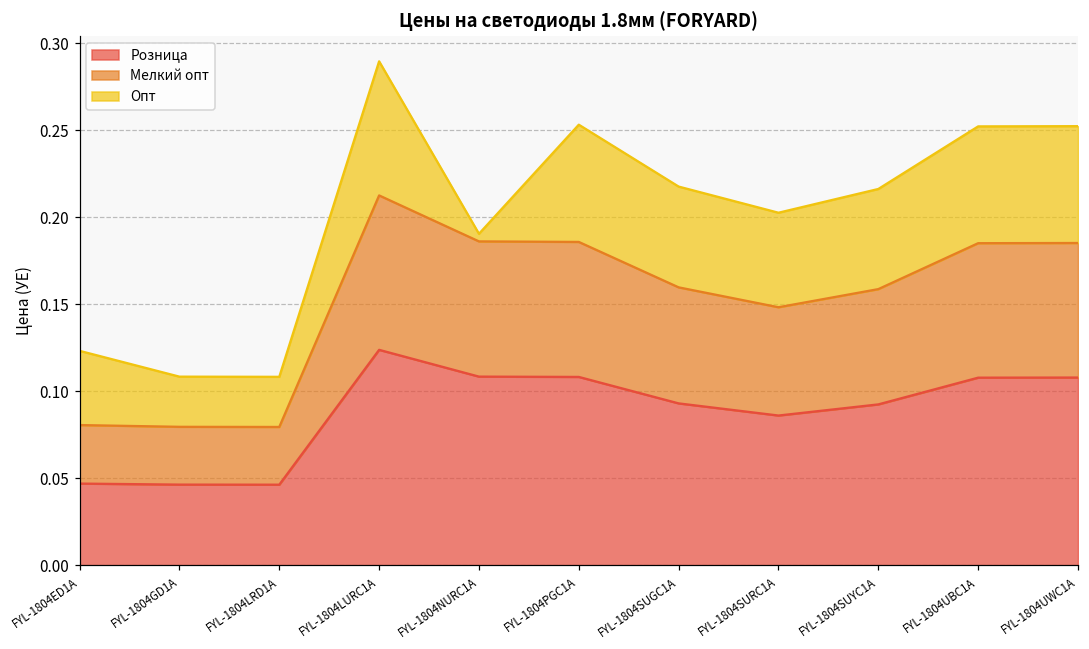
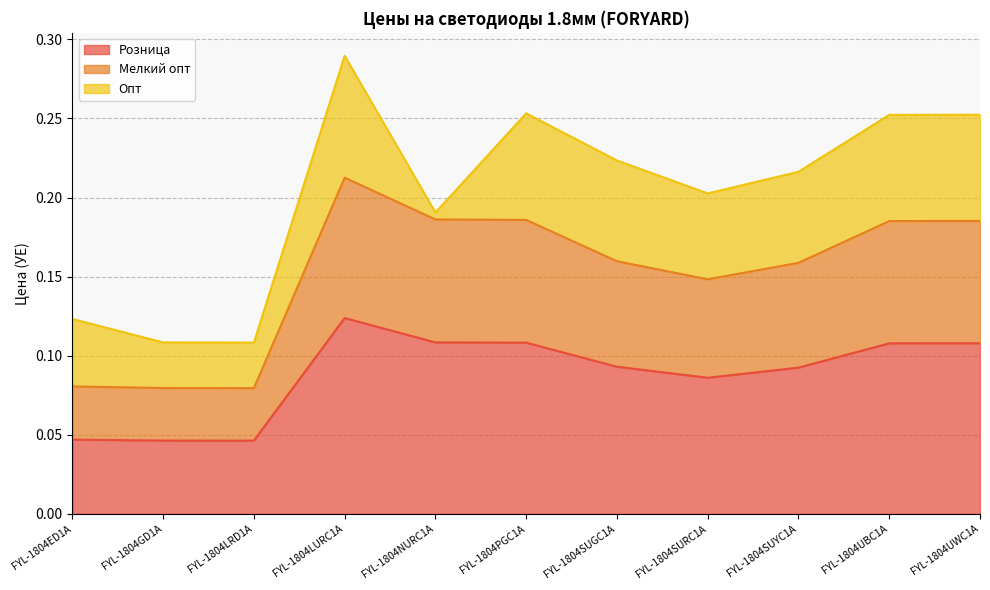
  {
    "Опт": {
      "FYL-1804ED1A": 0.043,
      "FYL-1804GD1A": 0.029,
      "FYL-1804LRD1A": 0.029,
      "FYL-1804LURC1A": 0.077,
      "FYL-1804NURC1A": 0.004,
      "FYL-1804PGC1A": 0.067,
-     "FYL-1804SUGC1A": 0.058,
+     "FYL-1804SUGC1A": 0.064,
      "FYL-1804SURC1A": 0.054,
      "FYL-1804SUYC1A": 0.058,
      "FYL-1804UBC1A": 0.067,
      "FYL-1804UWC1A": 0.067
    }
  }
